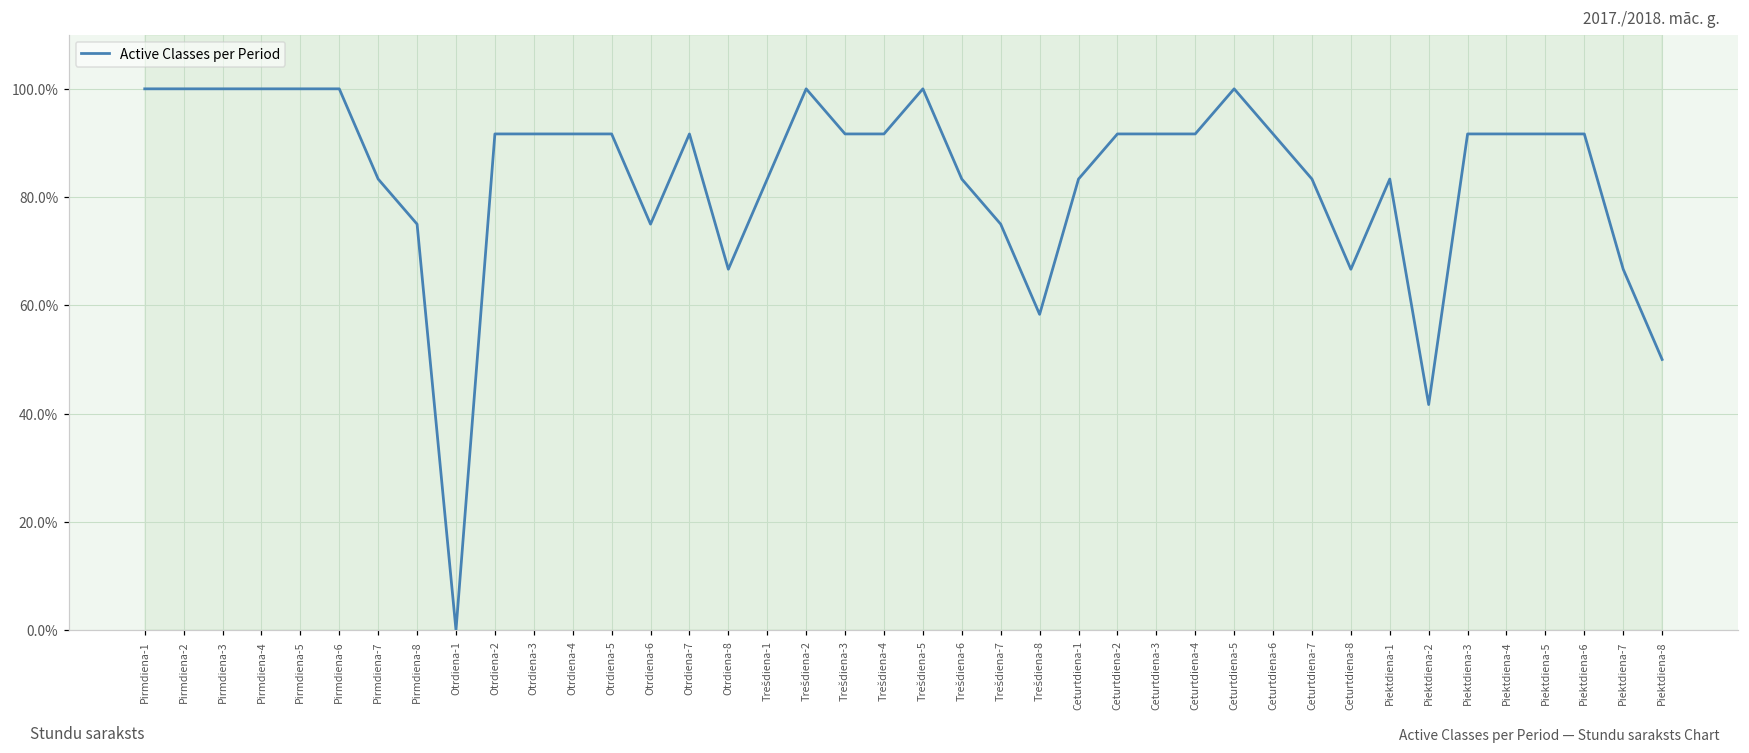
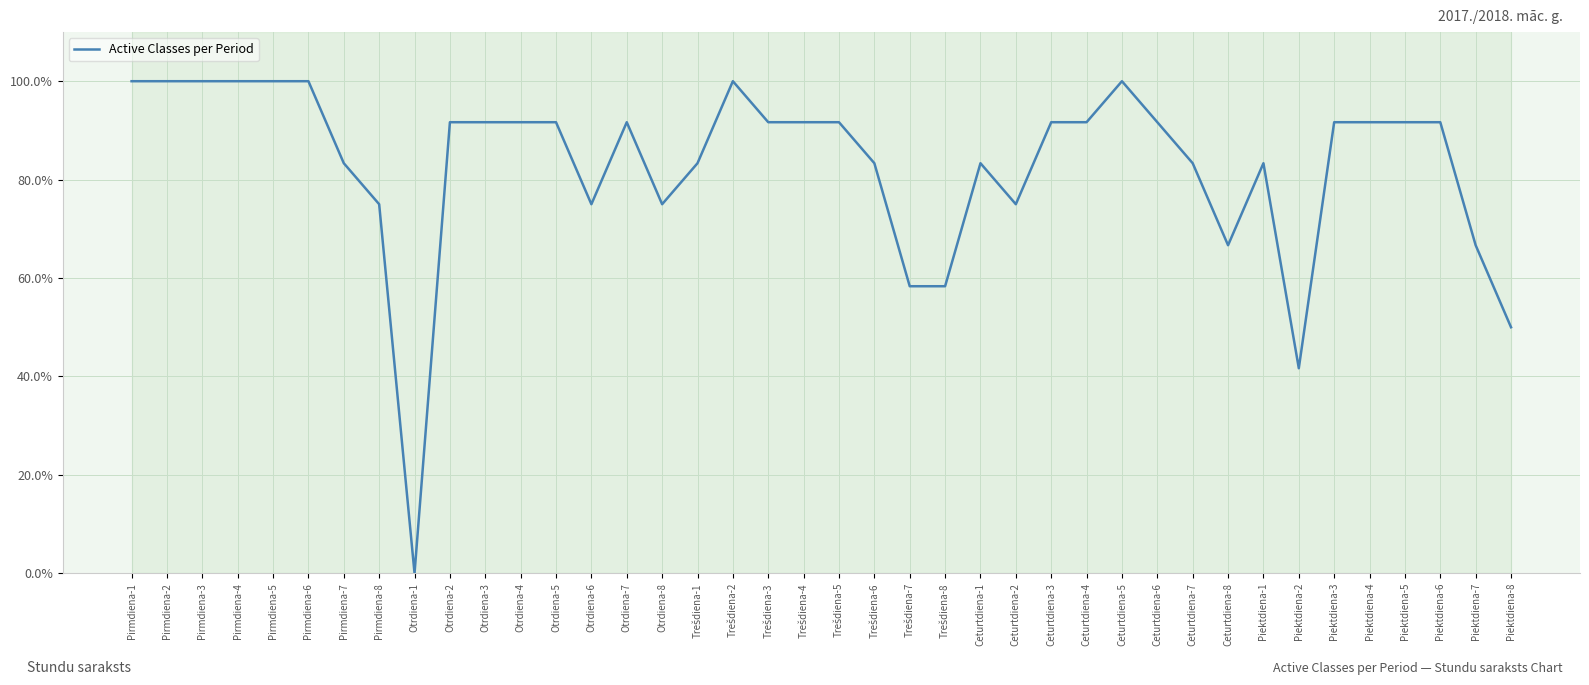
  {
    "Pirmdiena-1": "100%",
    "Pirmdiena-2": "100%",
    "Pirmdiena-3": "100%",
    "Pirmdiena-4": "100%",
    "Pirmdiena-5": "100%",
    "Pirmdiena-6": "100%",
    "Pirmdiena-7": "83%",
    "Pirmdiena-8": "75%",
    "Otrdiena-1": "0%",
    "Otrdiena-2": "92%",
    "Otrdiena-3": "92%",
    "Otrdiena-4": "92%",
    "Otrdiena-5": "92%",
    "Otrdiena-6": "75%",
    "Otrdiena-7": "92%",
-   "Otrdiena-8": "67%",
+   "Otrdiena-8": "75%",
    "Trešdiena-1": "83%",
    "Trešdiena-2": "100%",
    "Trešdiena-3": "92%",
    "Trešdiena-4": "92%",
-   "Trešdiena-5": "100%",
+   "Trešdiena-5": "92%",
    "Trešdiena-6": "83%",
-   "Trešdiena-7": "75%",
+   "Trešdiena-7": "58%",
    "Trešdiena-8": "58%",
    "Ceturtdiena-1": "83%",
-   "Ceturtdiena-2": "92%",
+   "Ceturtdiena-2": "75%",
    "Ceturtdiena-3": "92%",
    "Ceturtdiena-4": "92%",
    "Ceturtdiena-5": "100%",
    "Ceturtdiena-6": "92%",
    "Ceturtdiena-7": "83%",
    "Ceturtdiena-8": "67%",
    "Piektdiena-1": "83%",
    "Piektdiena-2": "42%",
    "Piektdiena-3": "92%",
    "Piektdiena-4": "92%",
    "Piektdiena-5": "92%",
    "Piektdiena-6": "92%",
    "Piektdiena-7": "67%",
    "Piektdiena-8": "50%"
  }
